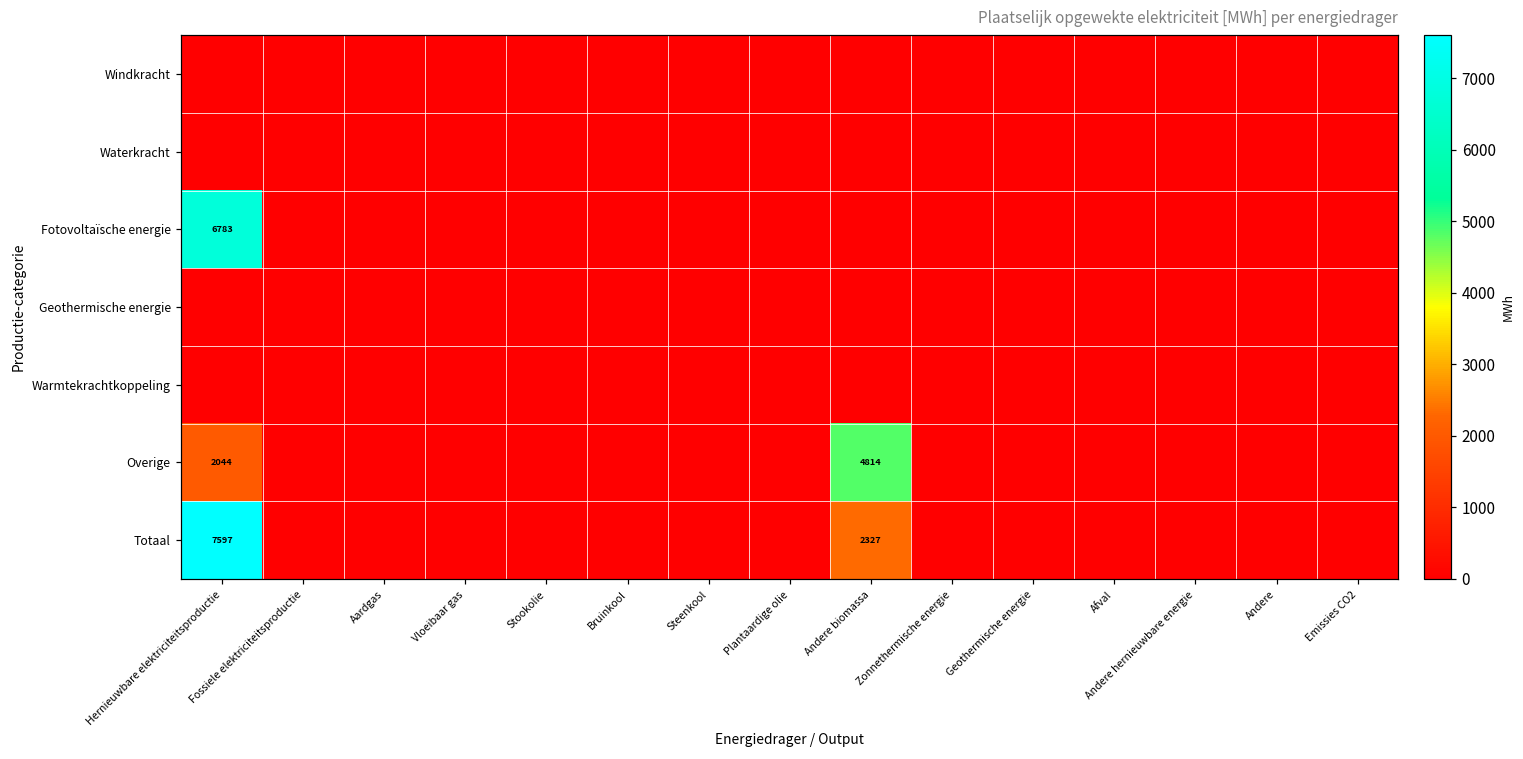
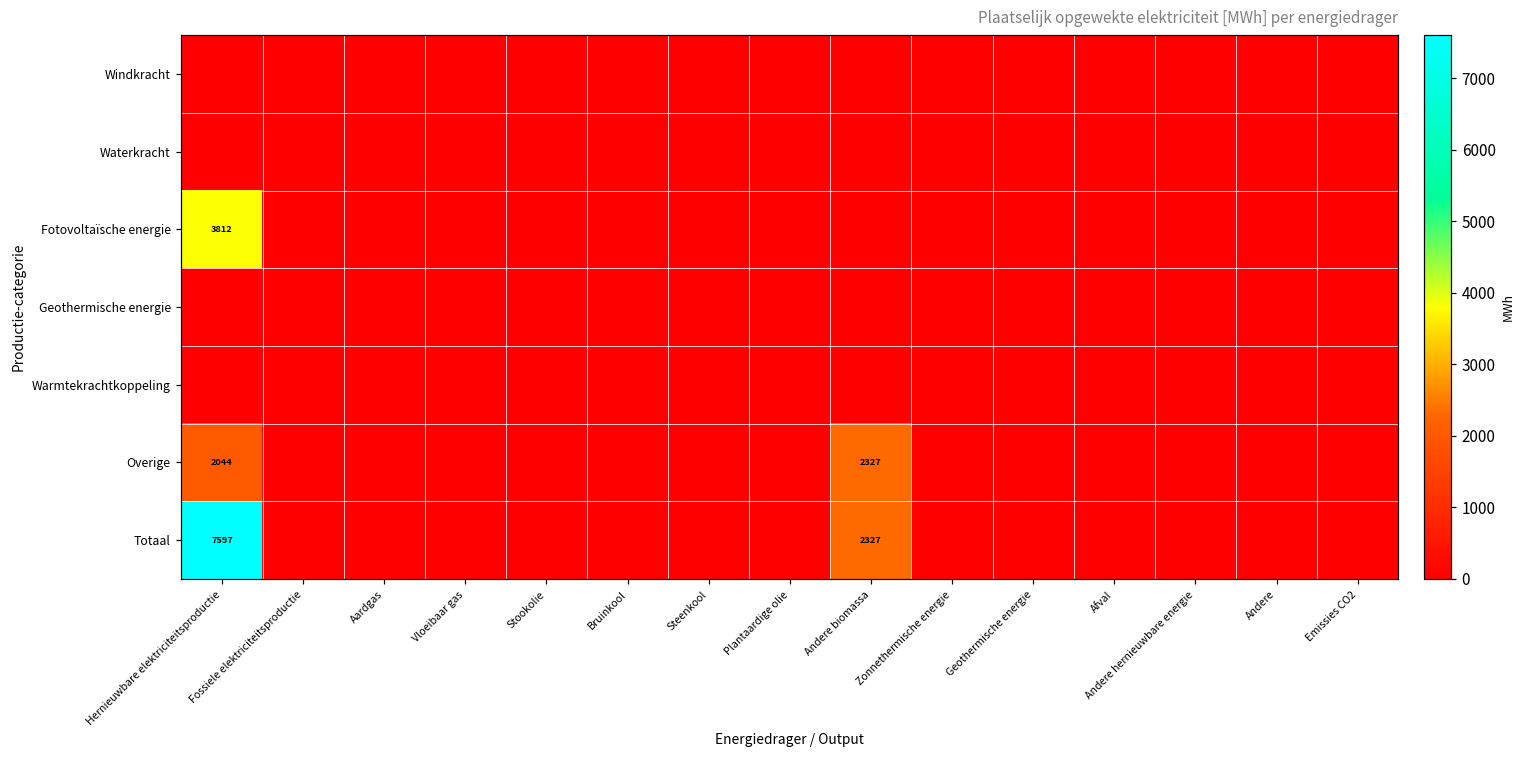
  {
    "Fotovoltaïsche energie": {
-     "Hernieuwbare elektriciteitsproductie": 6783
+     "Hernieuwbare elektriciteitsproductie": 3812
    },
    "Overige": {
      "Hernieuwbare elektriciteitsproductie": 2044,
-     "Andere biomassa": 4814
+     "Andere biomassa": 2327
    },
    "Totaal": {
      "Hernieuwbare elektriciteitsproductie": 7597,
      "Andere biomassa": 2327
    }
  }
